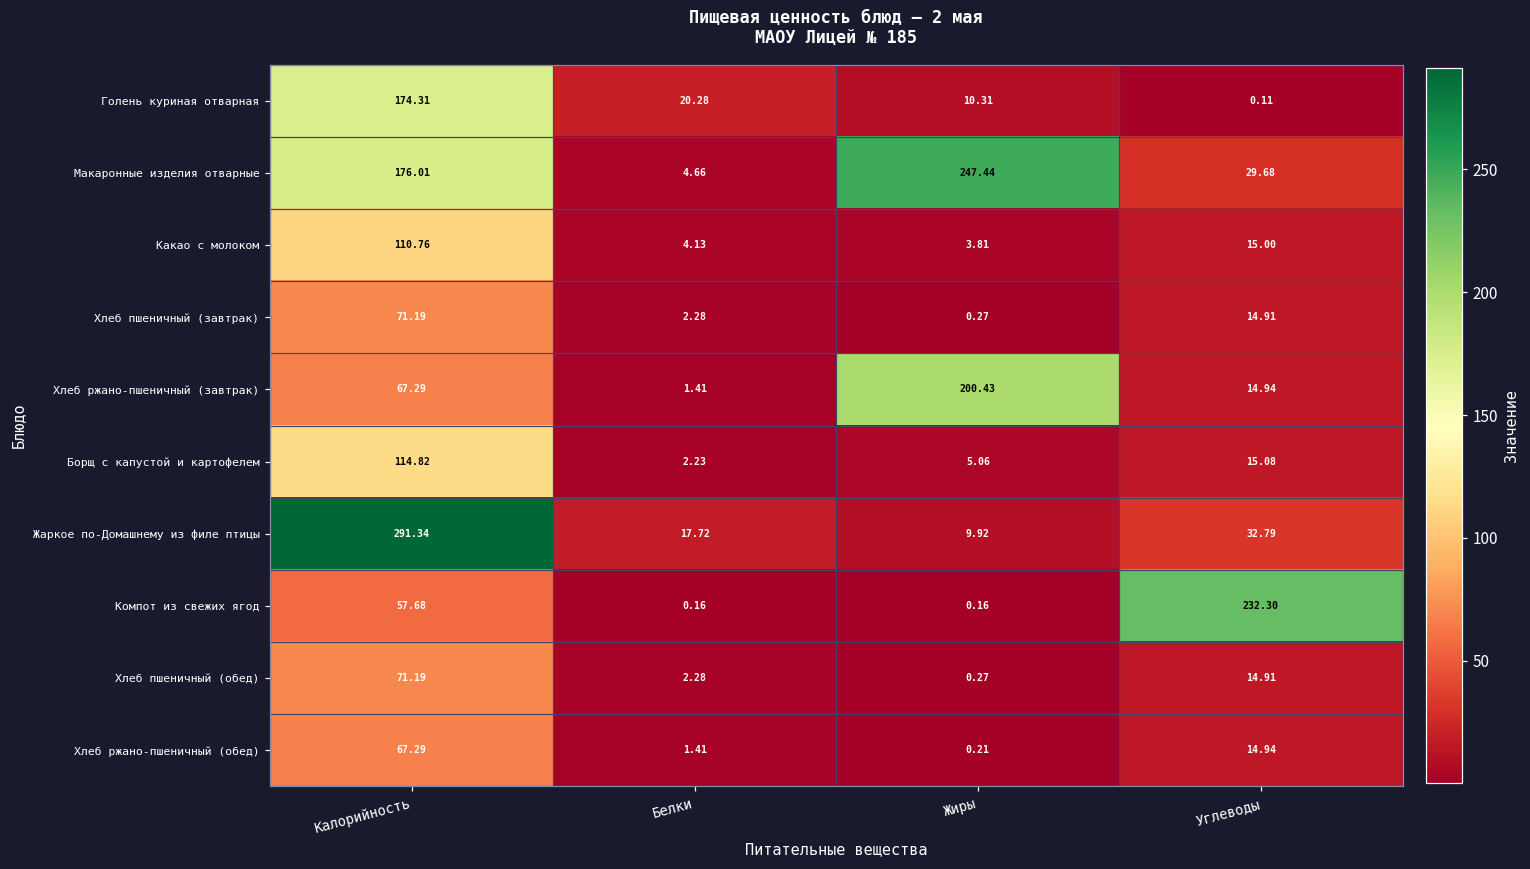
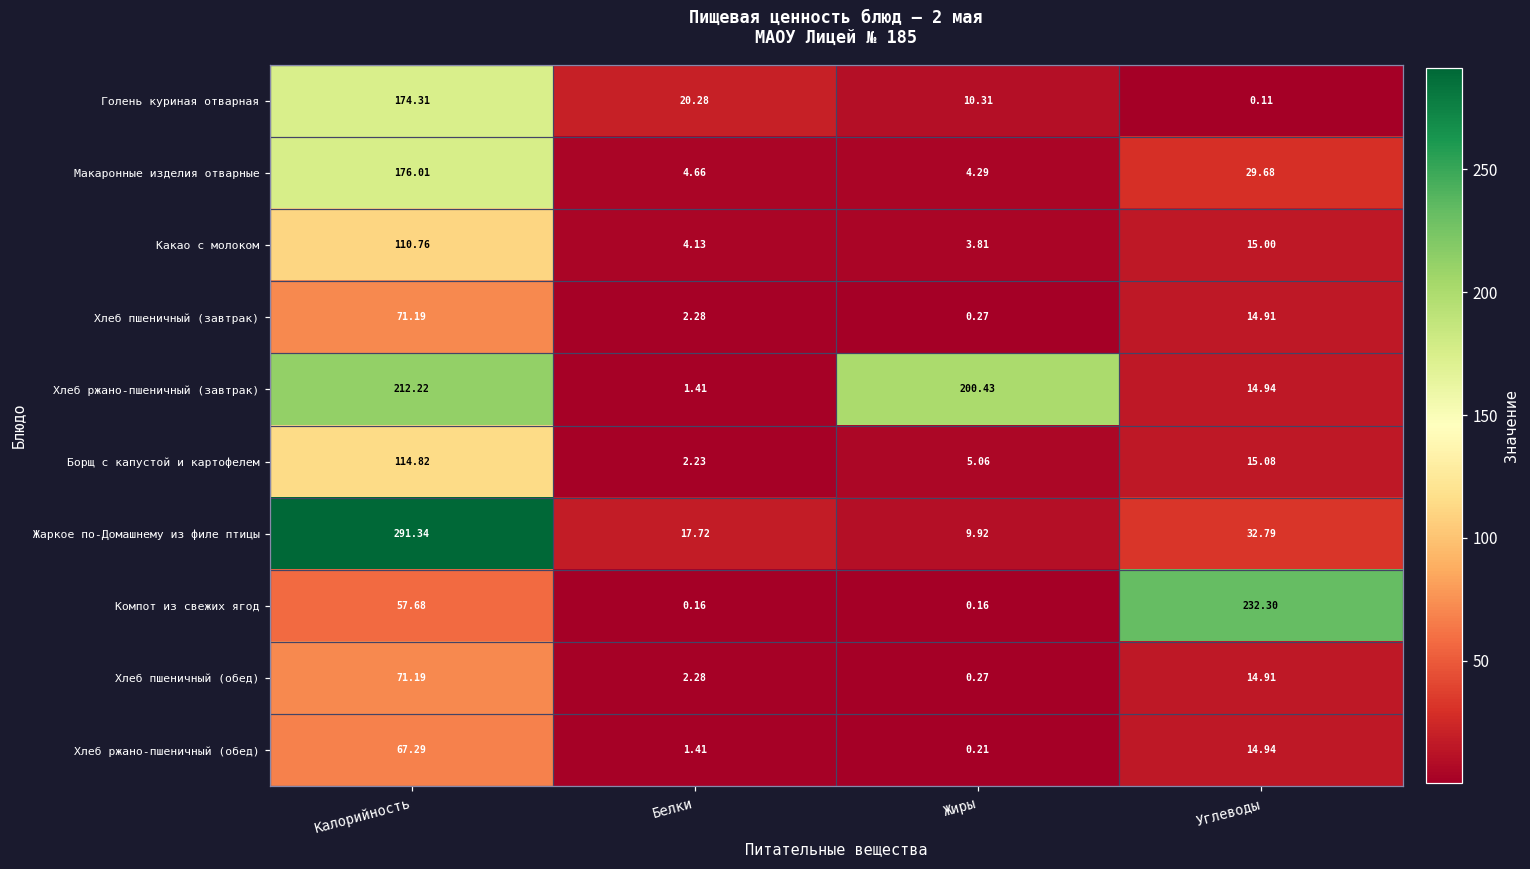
  {
    "Голень куриная отварная": {
      "Калорийность": 174.31,
      "Белки": 20.28,
      "Жиры": 10.31,
      "Углеводы": 0.11
    },
    "Макаронные изделия отварные": {
      "Калорийность": 176.01,
      "Белки": 4.66,
-     "Жиры": 247.44,
+     "Жиры": 4.29,
      "Углеводы": 29.68
    },
    "Какао с молоком": {
      "Калорийность": 110.76,
      "Белки": 4.13,
      "Жиры": 3.81,
      "Углеводы": 15.00
    },
    "Хлеб пшеничный (завтрак)": {
      "Калорийность": 71.19,
      "Белки": 2.28,
      "Жиры": 0.27,
      "Углеводы": 14.91
    },
    "Хлеб ржано-пшеничный (завтрак)": {
-     "Калорийность": 67.29,
+     "Калорийность": 212.22,
      "Белки": 1.41,
      "Жиры": 200.43,
      "Углеводы": 14.94
    },
    "Борщ с капустой и картофелем": {
      "Калорийность": 114.82,
      "Белки": 2.23,
      "Жиры": 5.06,
      "Углеводы": 15.08
    },
    "Жаркое по-Домашнему из филе птицы": {
      "Калорийность": 291.34,
      "Белки": 17.72,
      "Жиры": 9.92,
      "Углеводы": 32.79
    },
    "Компот из свежих ягод": {
      "Калорийность": 57.68,
      "Белки": 0.16,
      "Жиры": 0.16,
      "Углеводы": 232.30
    },
    "Хлеб пшеничный (обед)": {
      "Калорийность": 71.19,
      "Белки": 2.28,
      "Жиры": 0.27,
      "Углеводы": 14.91
    },
    "Хлеб ржано-пшеничный (обед)": {
      "Калорийность": 67.29,
      "Белки": 1.41,
      "Жиры": 0.21,
      "Углеводы": 14.94
    }
  }
